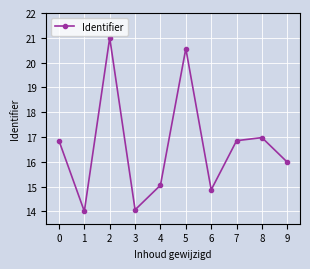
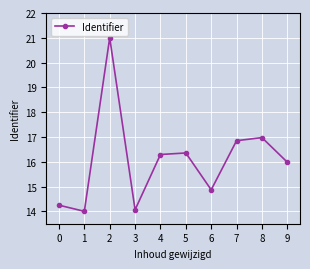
  {
-   "0": 16.8,
+   "0": 14.2,
    "1": 14.0,
    "2": 21.0,
    "3": 14.1,
-   "4": 15.1,
-   "5": 20.6,
+   "4": 16.3,
+   "5": 16.4,
    "6": 14.9,
    "7": 16.8,
    "8": 17.0,
    "9": 16.0
  }
